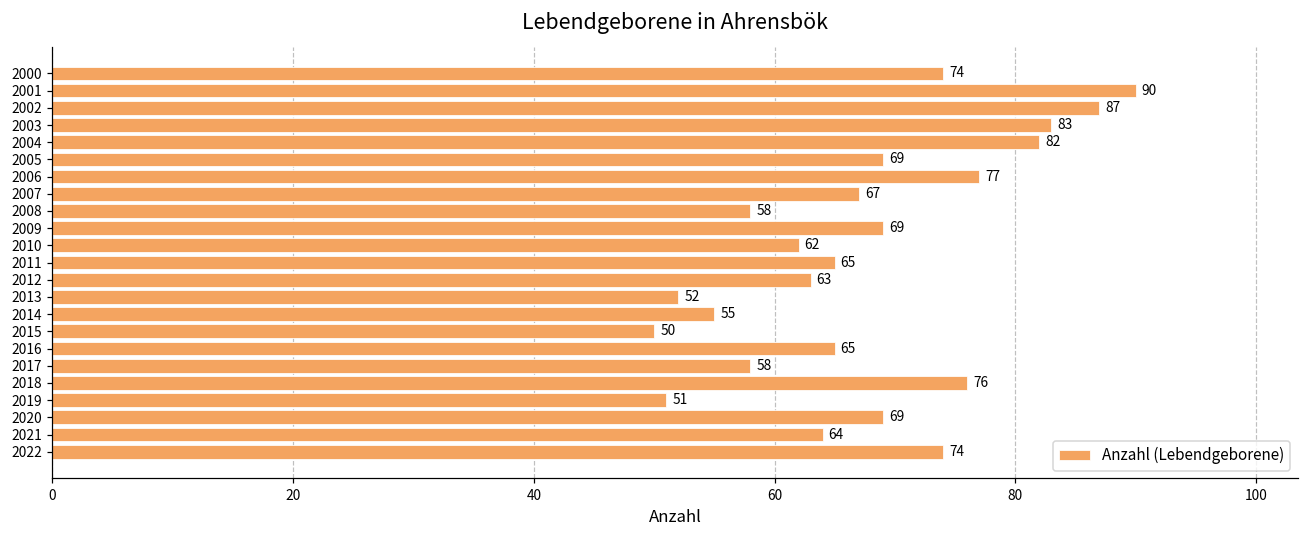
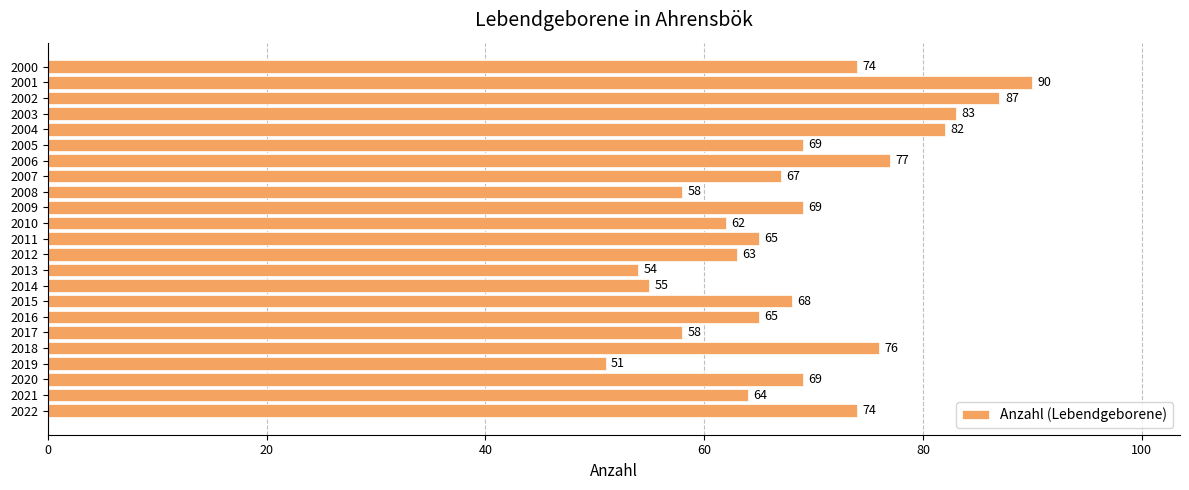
  {
    "2000": 74,
    "2001": 90,
    "2002": 87,
    "2003": 83,
    "2004": 82,
    "2005": 69,
    "2006": 77,
    "2007": 67,
    "2008": 58,
    "2009": 69,
    "2010": 62,
    "2011": 65,
    "2012": 63,
-   "2013": 52,
+   "2013": 54,
    "2014": 55,
-   "2015": 50,
+   "2015": 68,
    "2016": 65,
    "2017": 58,
    "2018": 76,
    "2019": 51,
    "2020": 69,
    "2021": 64,
    "2022": 74
  }
